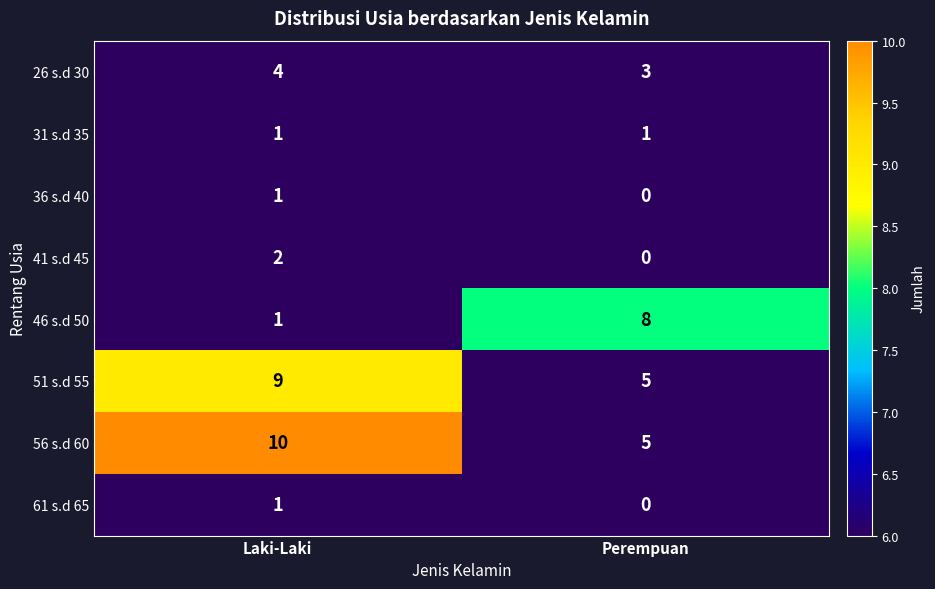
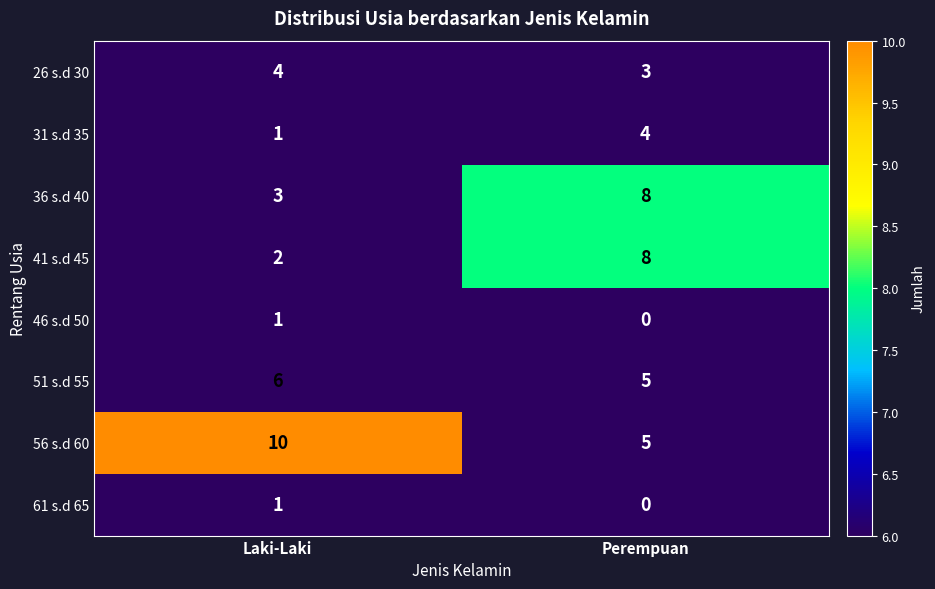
  {
    "26 s.d 30": {
      "Laki-Laki": 4,
      "Perempuan": 3
    },
    "31 s.d 35": {
      "Laki-Laki": 1,
-     "Perempuan": 1
+     "Perempuan": 4
    },
    "36 s.d 40": {
-     "Laki-Laki": 1,
-     "Perempuan": 0
+     "Laki-Laki": 3,
+     "Perempuan": 8
    },
    "41 s.d 45": {
      "Laki-Laki": 2,
-     "Perempuan": 0
+     "Perempuan": 8
    },
    "46 s.d 50": {
      "Laki-Laki": 1,
-     "Perempuan": 8
+     "Perempuan": 0
    },
    "51 s.d 55": {
-     "Laki-Laki": 9,
+     "Laki-Laki": 6,
      "Perempuan": 5
    },
    "56 s.d 60": {
      "Laki-Laki": 10,
      "Perempuan": 5
    },
    "61 s.d 65": {
      "Laki-Laki": 1,
      "Perempuan": 0
    }
  }
